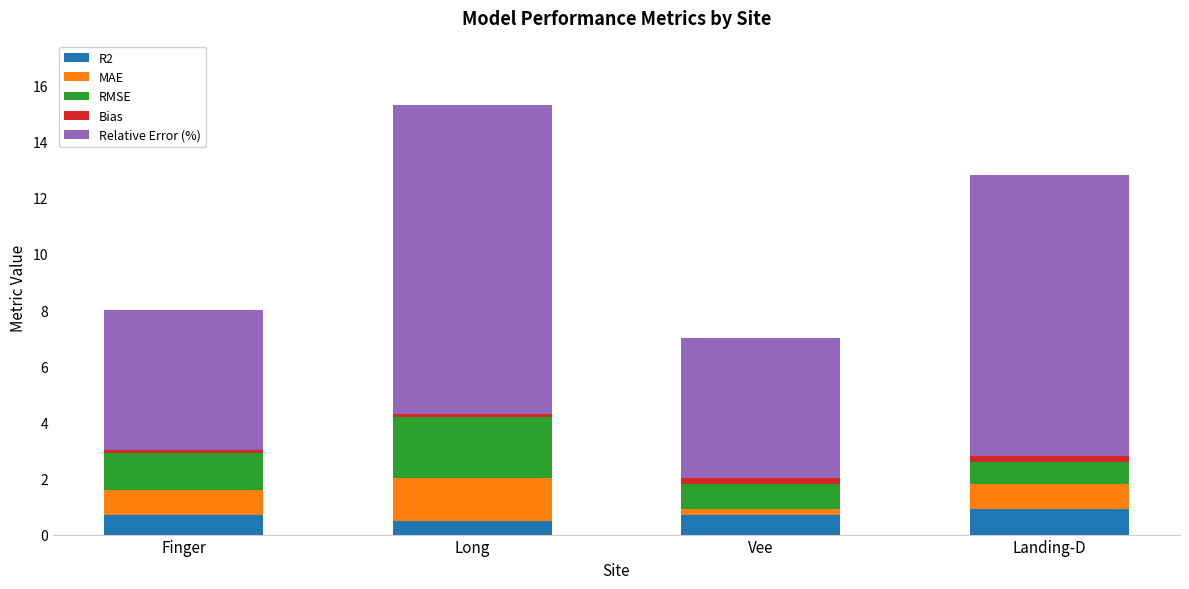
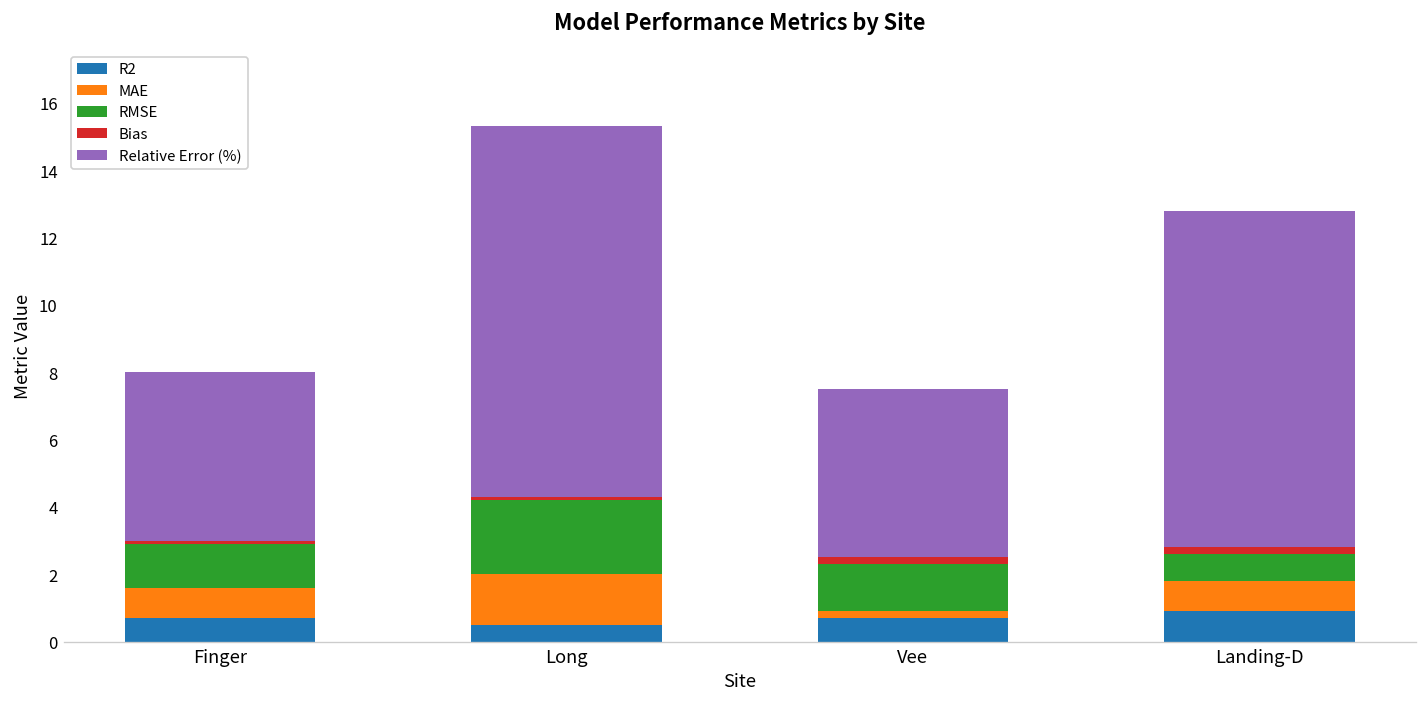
  {
    "R2": {
      "Finger": 0.7,
      "Long": 0.5,
      "Vee": 0.7,
      "Landing-D": 0.9
    },
    "MAE": {
      "Finger": 0.9,
      "Long": 1.5,
      "Vee": 0.2,
      "Landing-D": 0.9
    },
    "RMSE": {
      "Finger": 1.3,
      "Long": 2.2,
-     "Vee": 0.9,
+     "Vee": 1.4,
      "Landing-D": 0.8
    },
    "Bias": {
      "Finger": 0.1,
      "Long": 0.1,
      "Vee": 0.2,
      "Landing-D": 0.2
    },
    "Relative Error (%)": {
      "Finger": 5.0,
      "Long": 11.0,
      "Vee": 5.0,
      "Landing-D": 10.0
    }
  }
